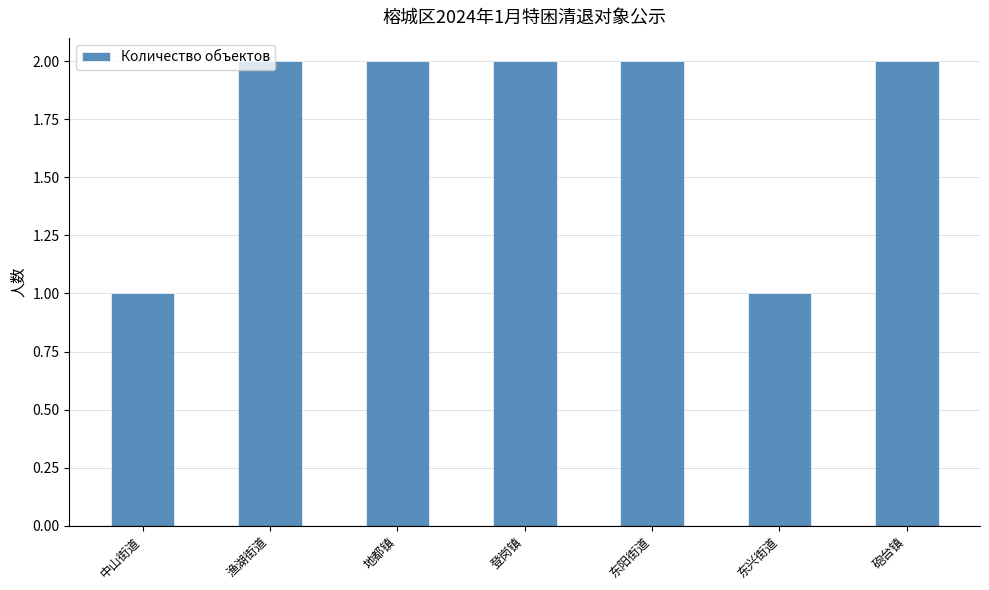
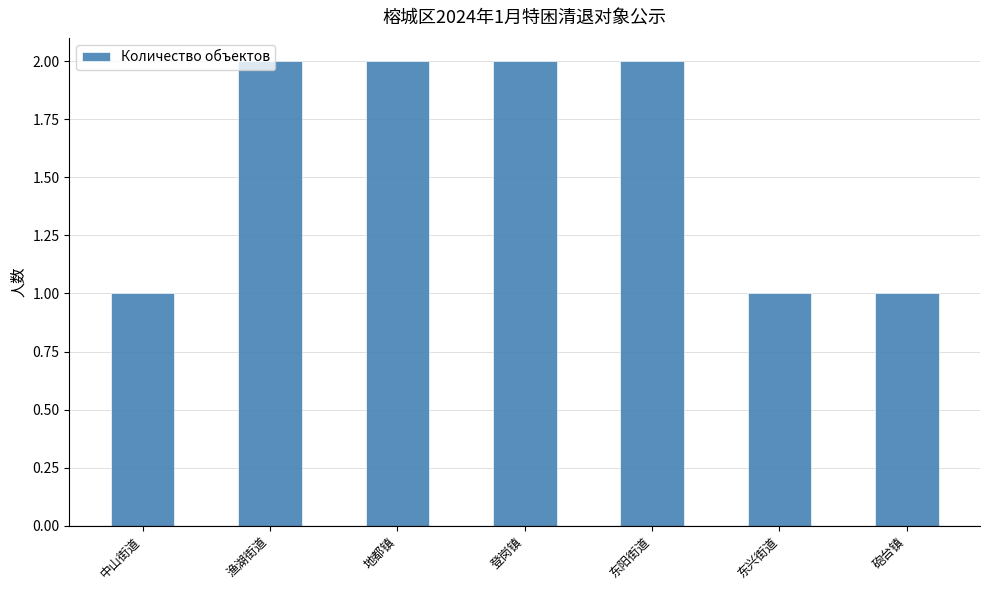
  {
    "中山街道": 1,
    "地都镇": 2,
    "登岗镇": 2,
    "东阳街道": 2,
    "东兴街道": 1,
-   "砲台镇": 2
+   "砲台镇": 1
  }
